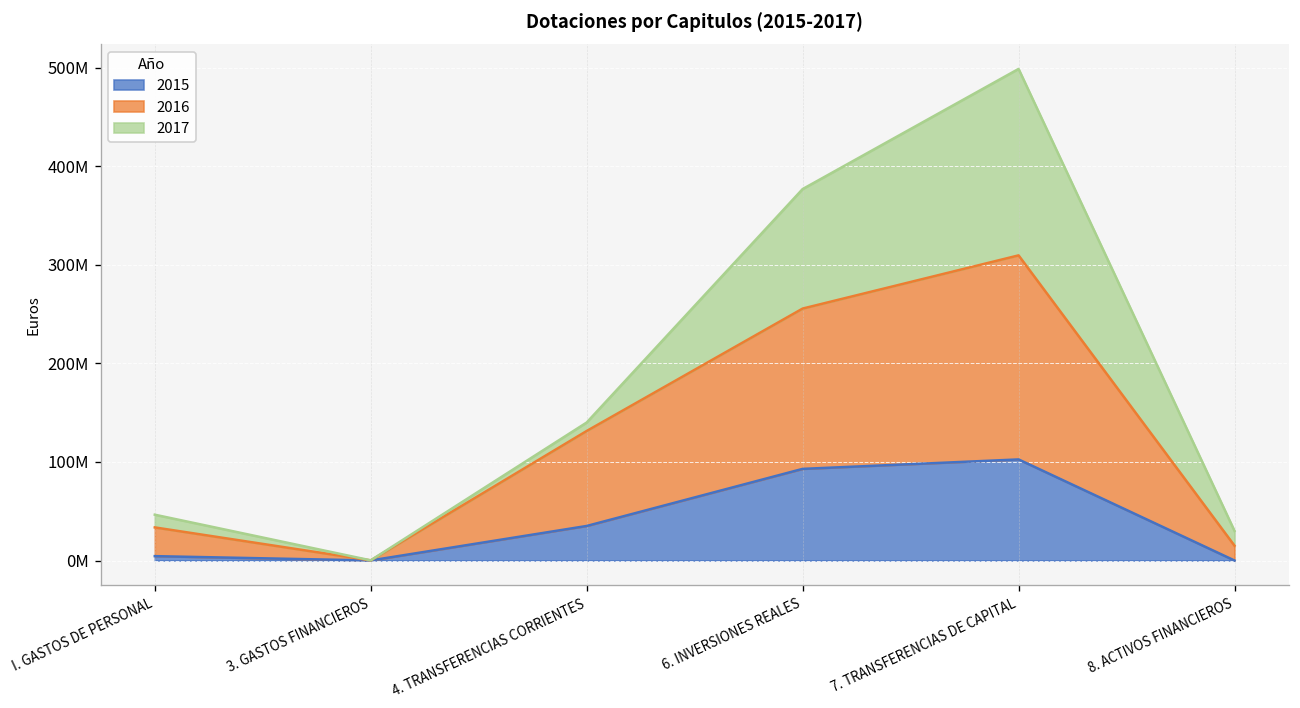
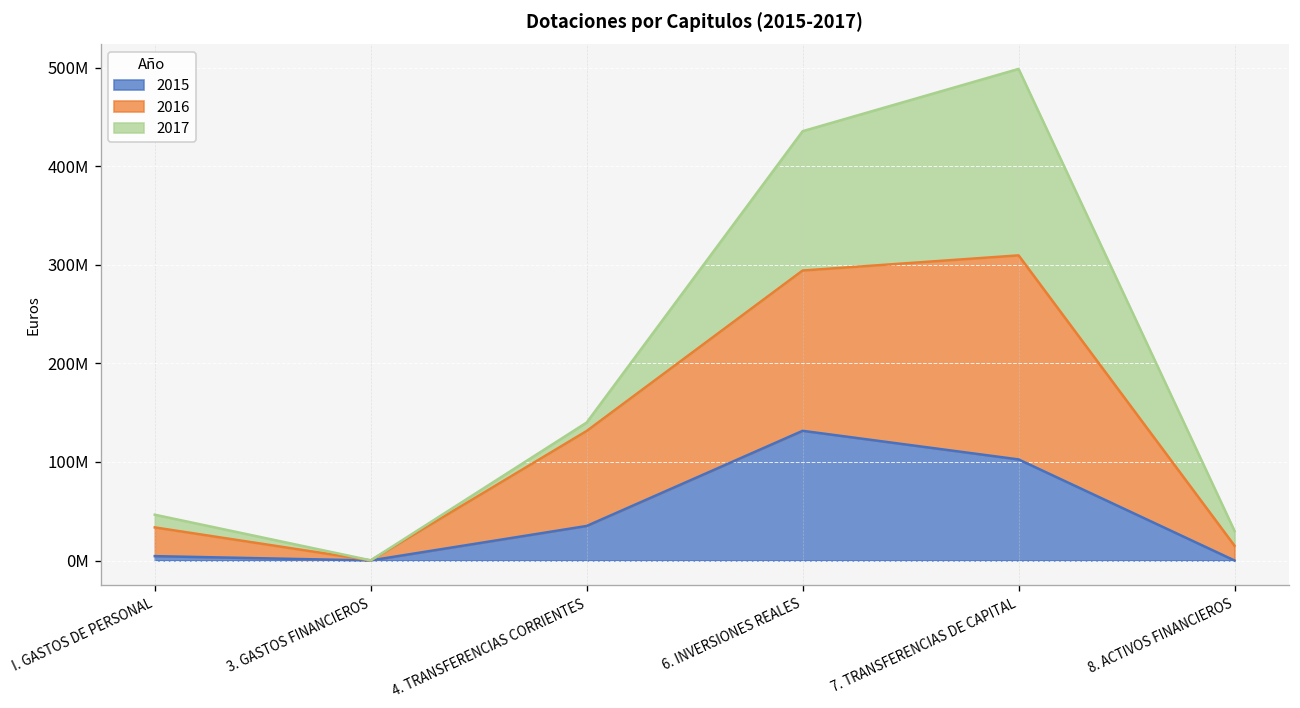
  {
    "2015": {
      "I. GASTOS DE PERSONAL": 0,
      "4. TRANSFERENCIAS CORRIENTES": 40000000,
-     "6. INVERSIONES REALES": 90000000,
+     "6. INVERSIONES REALES": 130000000,
      "7. TRANSFERENCIAS DE CAPITAL": 100000000,
      "8. ACTIVOS FINANCIEROS": 0
    },
    "2016": {
      "I. GASTOS DE PERSONAL": 30000000,
      "4. TRANSFERENCIAS CORRIENTES": 100000000,
      "6. INVERSIONES REALES": 160000000,
      "7. TRANSFERENCIAS DE CAPITAL": 210000000,
      "8. ACTIVOS FINANCIEROS": 20000000
    },
    "2017": {
      "I. GASTOS DE PERSONAL": 10000000,
      "4. TRANSFERENCIAS CORRIENTES": 10000000,
-     "6. INVERSIONES REALES": 120000000,
+     "6. INVERSIONES REALES": 140000000,
      "7. TRANSFERENCIAS DE CAPITAL": 190000000,
      "8. ACTIVOS FINANCIEROS": 20000000
    }
  }
